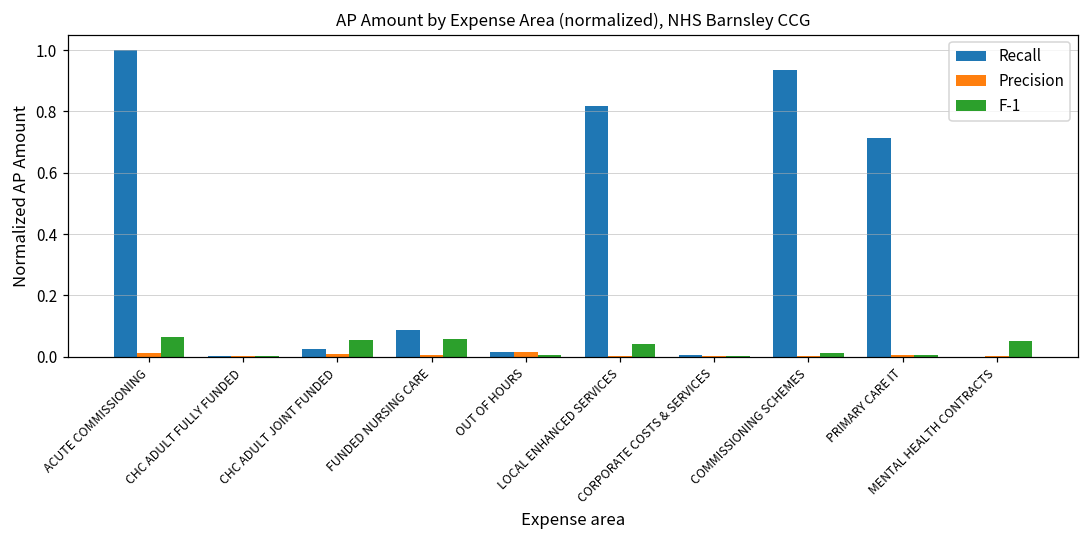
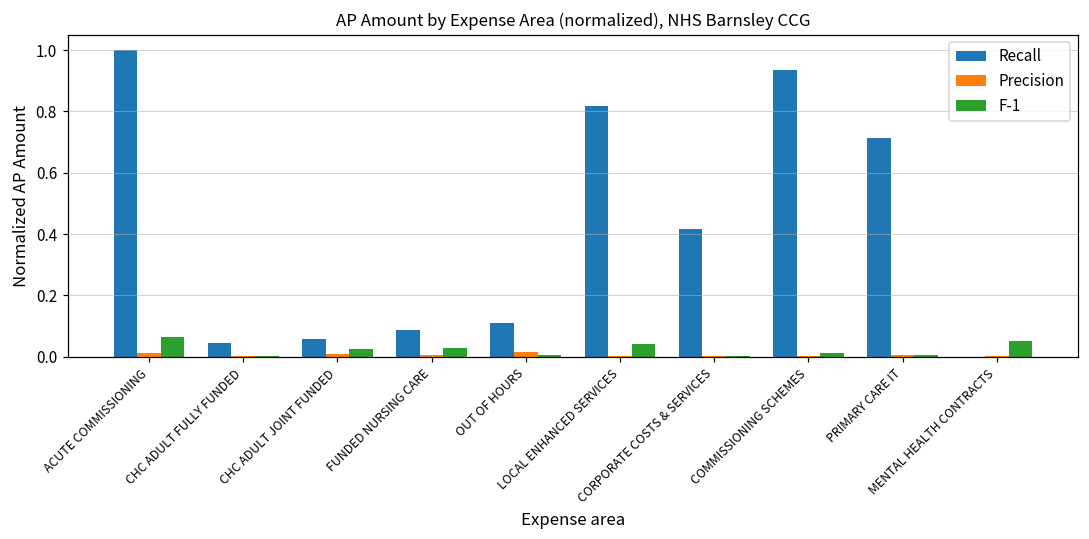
  {
    "Recall": {
      "ACUTE COMMISSIONING": 1.00,
-     "CHC ADULT FULLY FUNDED": 0.00,
-     "CHC ADULT JOINT FUNDED": 0.03,
+     "CHC ADULT FULLY FUNDED": 0.04,
+     "CHC ADULT JOINT FUNDED": 0.06,
      "FUNDED NURSING CARE": 0.09,
-     "OUT OF HOURS": 0.02,
+     "OUT OF HOURS": 0.11,
      "LOCAL ENHANCED SERVICES": 0.82,
-     "CORPORATE COSTS & SERVICES": 0.01,
+     "CORPORATE COSTS & SERVICES": 0.42,
      "COMMISSIONING SCHEMES": 0.94,
      "PRIMARY CARE IT": 0.71
    },
    "Precision": {
      "ACUTE COMMISSIONING": 0.01,
      "OUT OF HOURS": 0.02
    },
    "F-1": {
      "ACUTE COMMISSIONING": 0.06,
-     "CHC ADULT JOINT FUNDED": 0.06,
-     "FUNDED NURSING CARE": 0.06,
+     "CHC ADULT JOINT FUNDED": 0.03,
+     "FUNDED NURSING CARE": 0.03,
      "LOCAL ENHANCED SERVICES": 0.04,
      "COMMISSIONING SCHEMES": 0.01,
      "MENTAL HEALTH CONTRACTS": 0.05
    }
  }
